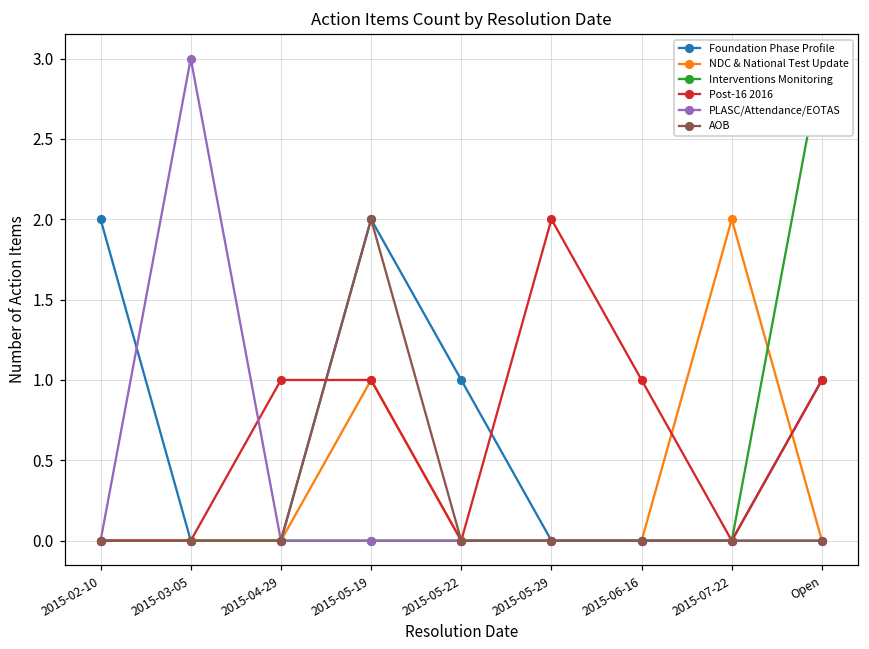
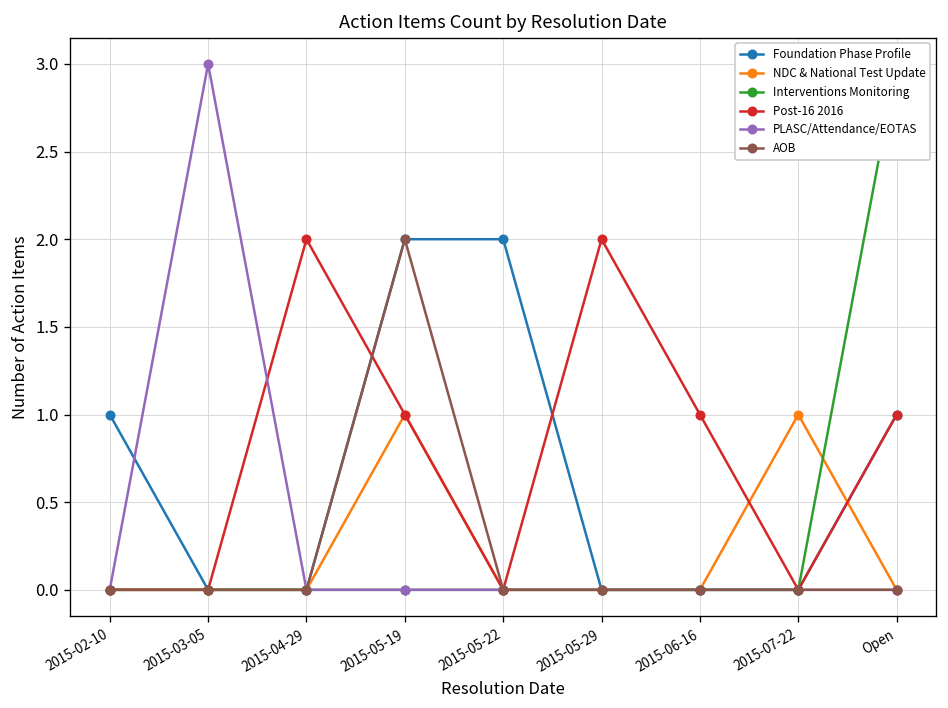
  {
    "Foundation Phase Profile": {
-     "2015-02-10": 2,
-     "2015-05-22": 1
+     "2015-02-10": 1,
+     "2015-05-22": 2
    },
    "NDC & National Test Update": {
-     "2015-07-22": 2
+     "2015-07-22": 1
    },
    "Post-16 2016": {
-     "2015-04-29": 1,
+     "2015-04-29": 2,
      "2015-05-29": 2,
      "2015-06-16": 1
    },
    "PLASC/Attendance/EOTAS": {
      "2015-03-05": 3
    }
  }
